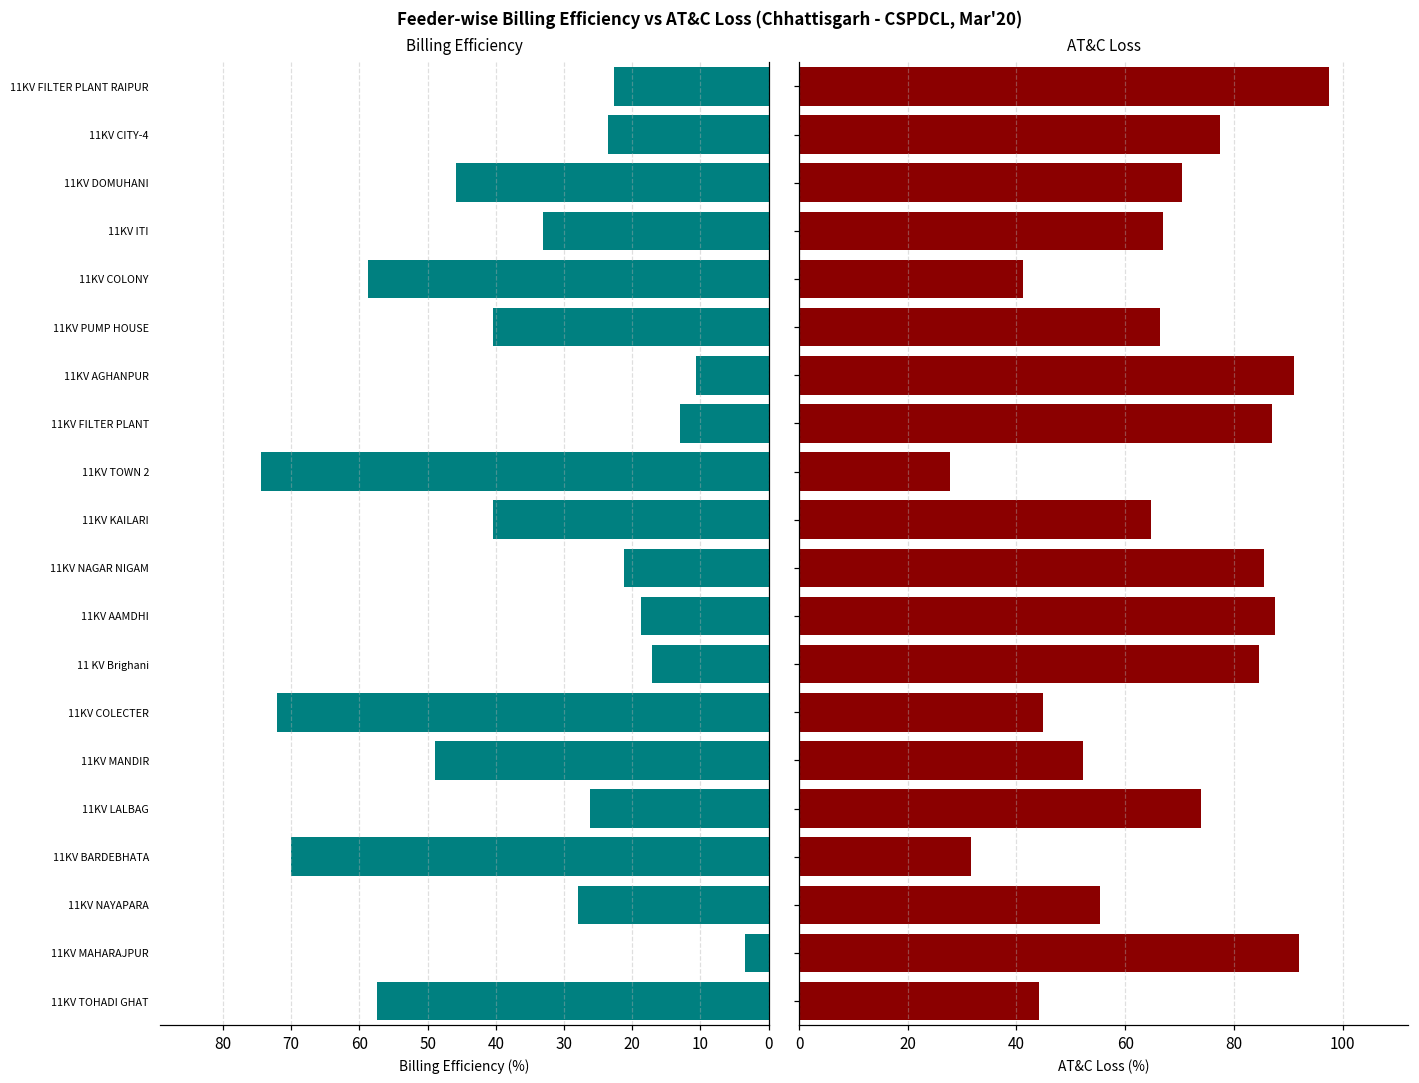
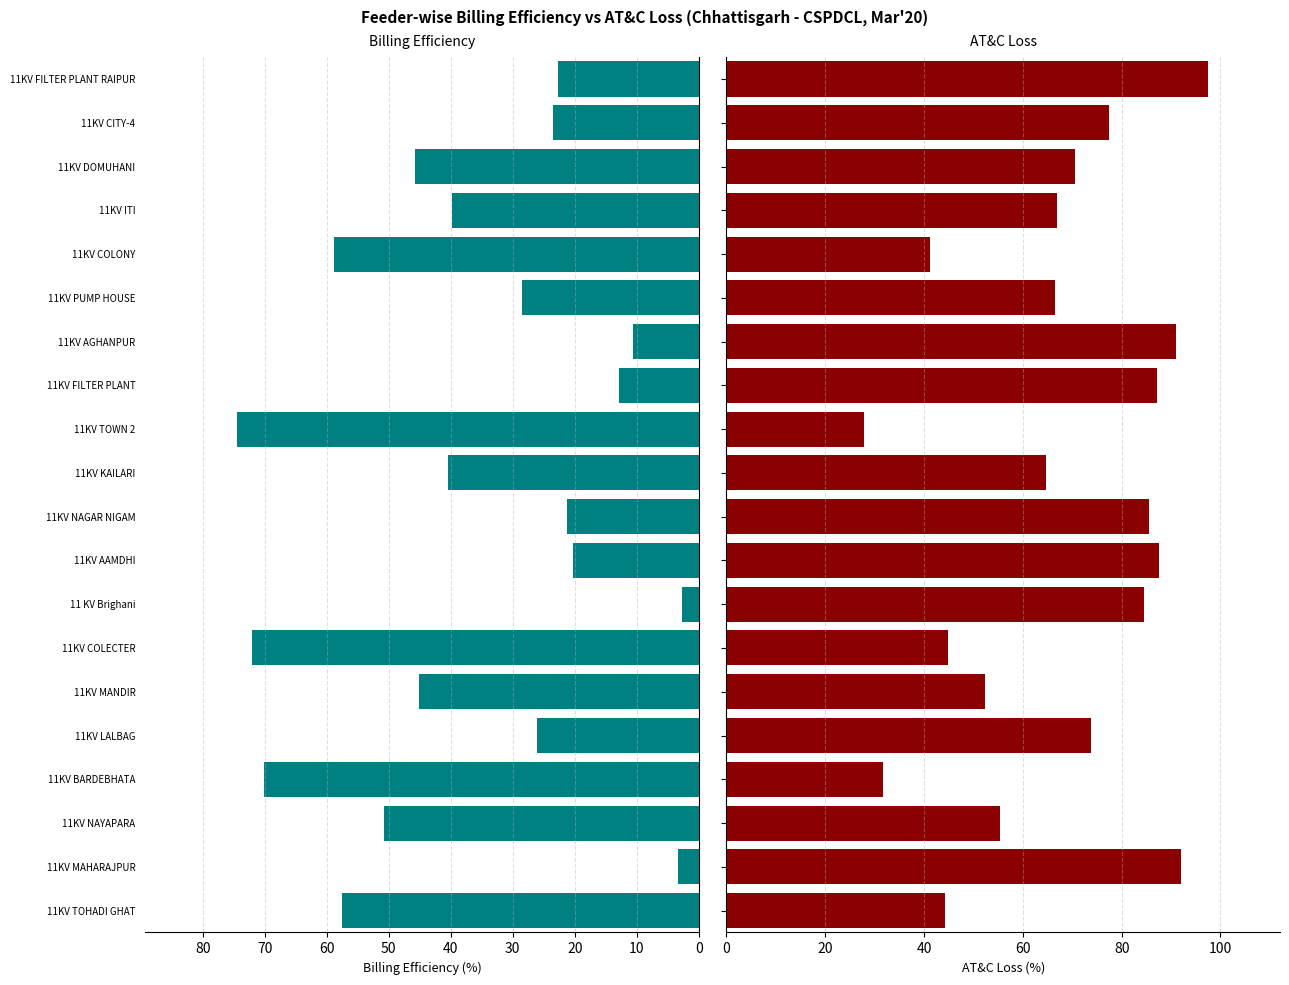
  {
    "Billing Efficiency": {
      "11KV FILTER PLANT RAIPUR": 23,
      "11KV CITY-4": 24,
      "11KV DOMUHANI": 46,
-     "11KV ITI": 33,
+     "11KV ITI": 40,
      "11KV COLONY": 59,
-     "11KV PUMP HOUSE": 40,
+     "11KV PUMP HOUSE": 28,
      "11KV AGHANPUR": 11,
      "11KV FILTER PLANT": 13,
      "11KV TOWN 2": 74,
      "11KV KAILARI": 40,
      "11KV NAGAR NIGAM": 21,
-     "11KV AAMDHI": 19,
-     "11 KV Brighani": 17,
+     "11KV AAMDHI": 20,
+     "11 KV Brighani": 3,
      "11KV COLECTER": 72,
-     "11KV MANDIR": 49,
+     "11KV MANDIR": 45,
      "11KV LALBAG": 26,
      "11KV BARDEBHATA": 70,
-     "11KV NAYAPARA": 28,
+     "11KV NAYAPARA": 51,
      "11KV MAHARAJPUR": 3,
      "11KV TOHADI GHAT": 57
    }
  }
